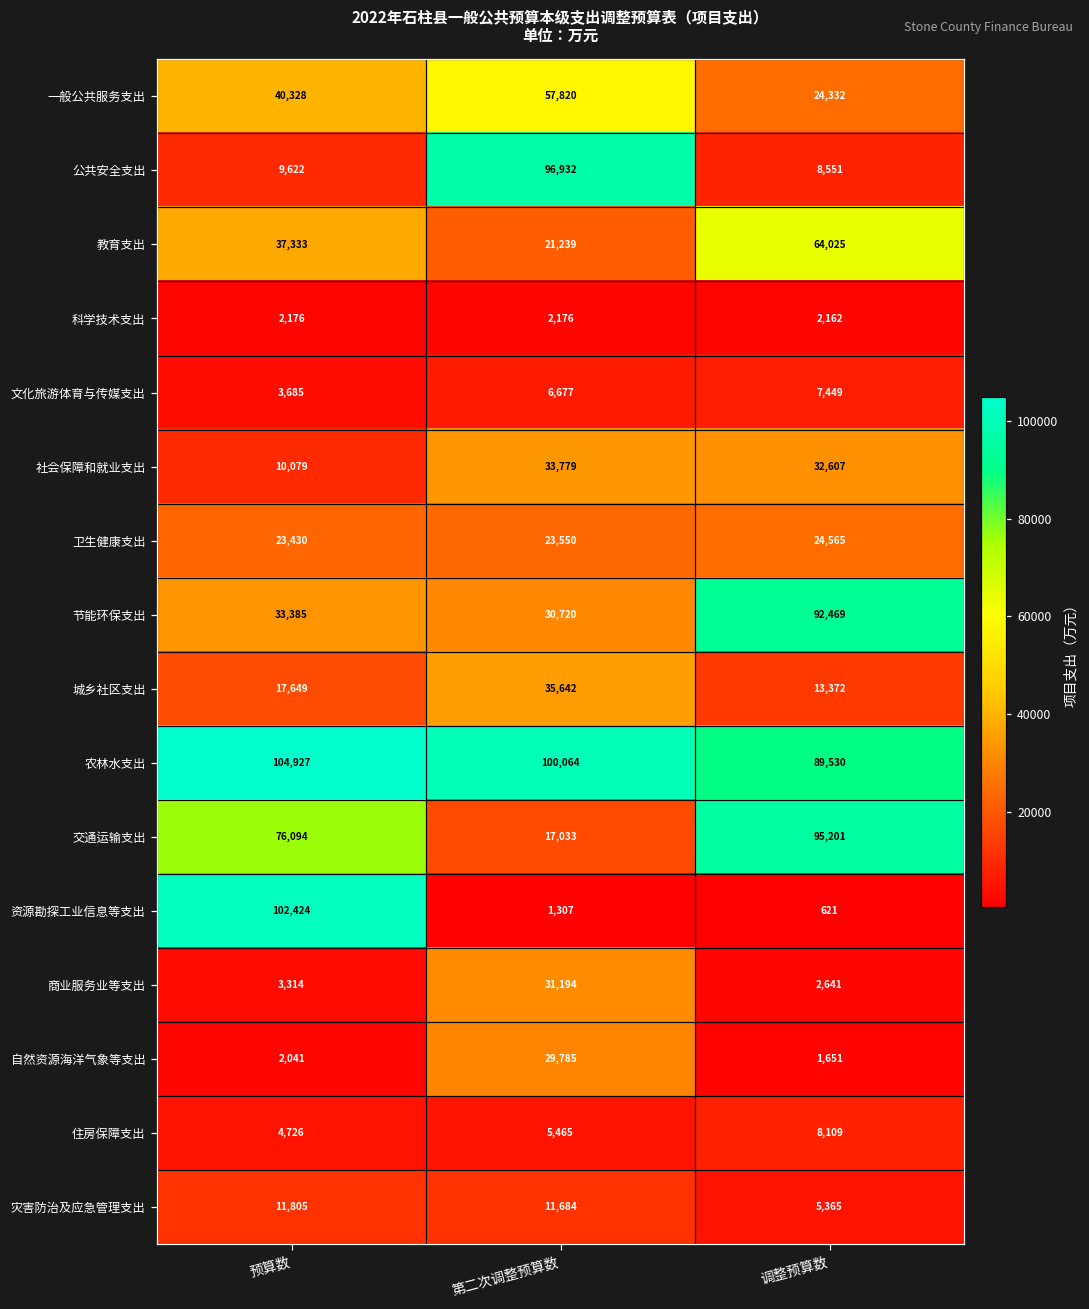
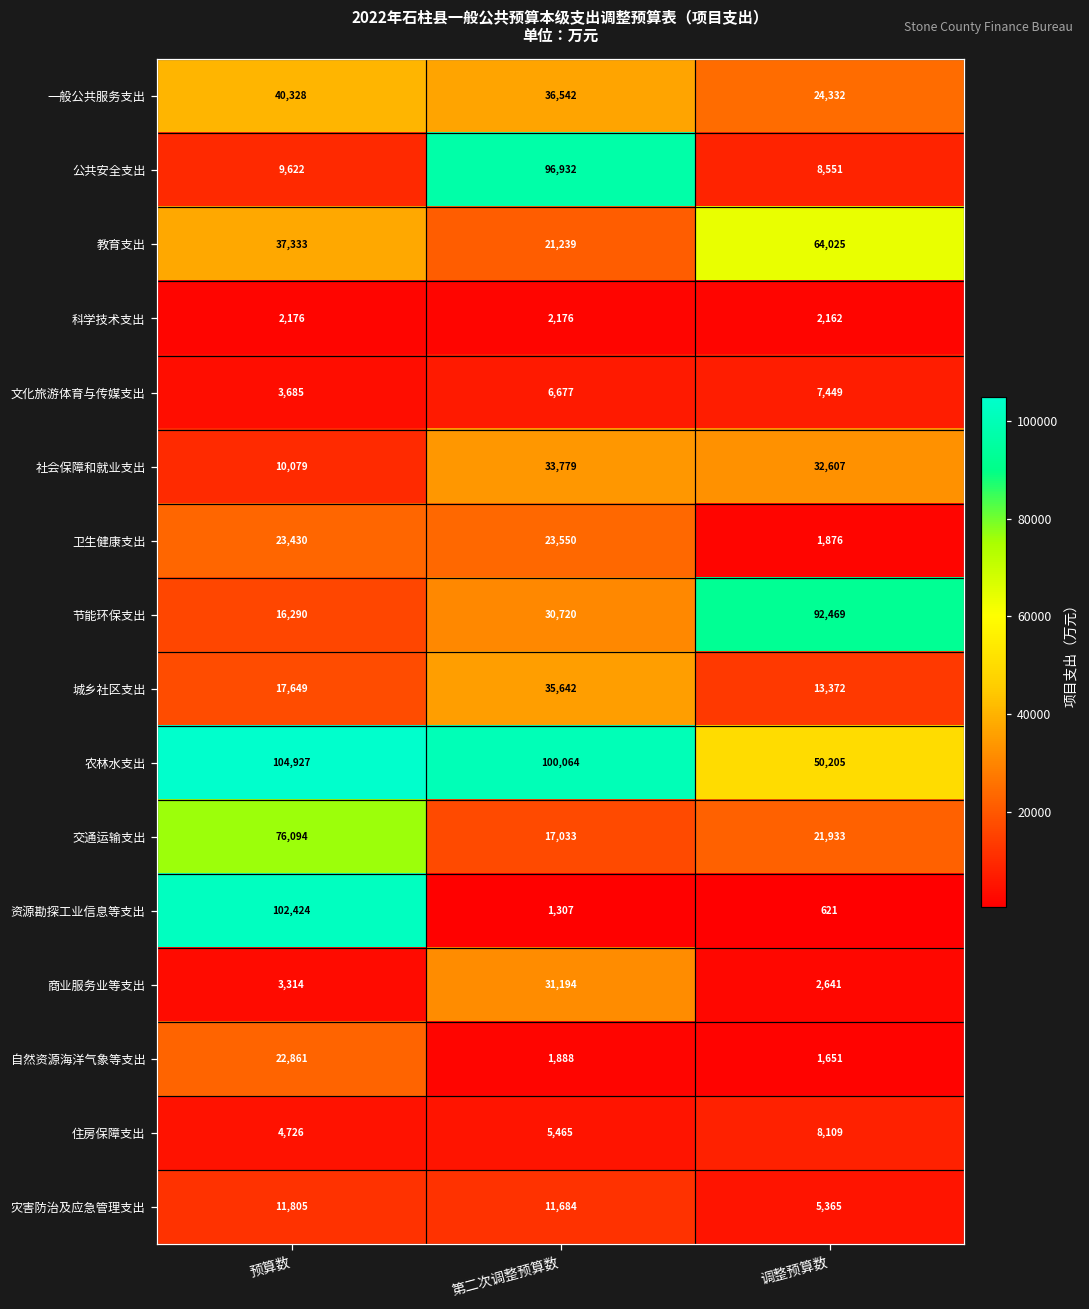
  {
    "一般公共服务支出": {
      "预算数": "40,328",
-     "第二次调整预算数": "57,820",
+     "第二次调整预算数": "36,542",
      "调整预算数": "24,332"
    },
    "公共安全支出": {
      "预算数": "9,622",
      "第二次调整预算数": "96,932",
      "调整预算数": "8,551"
    },
    "教育支出": {
      "预算数": "37,333",
      "第二次调整预算数": "21,239",
      "调整预算数": "64,025"
    },
    "科学技术支出": {
      "预算数": "2,176",
      "第二次调整预算数": "2,176",
      "调整预算数": "2,162"
    },
    "文化旅游体育与传媒支出": {
      "预算数": "3,685",
      "第二次调整预算数": "6,677",
      "调整预算数": "7,449"
    },
    "社会保障和就业支出": {
      "预算数": "10,079",
      "第二次调整预算数": "33,779",
      "调整预算数": "32,607"
    },
    "卫生健康支出": {
      "预算数": "23,430",
      "第二次调整预算数": "23,550",
-     "调整预算数": "24,565"
+     "调整预算数": "1,876"
    },
    "节能环保支出": {
-     "预算数": "33,385",
+     "预算数": "16,290",
      "第二次调整预算数": "30,720",
      "调整预算数": "92,469"
    },
    "城乡社区支出": {
      "预算数": "17,649",
      "第二次调整预算数": "35,642",
      "调整预算数": "13,372"
    },
    "农林水支出": {
      "预算数": "104,927",
      "第二次调整预算数": "100,064",
-     "调整预算数": "89,530"
+     "调整预算数": "50,205"
    },
    "交通运输支出": {
      "预算数": "76,094",
      "第二次调整预算数": "17,033",
-     "调整预算数": "95,201"
+     "调整预算数": "21,933"
    },
    "资源勘探工业信息等支出": {
      "预算数": "102,424",
      "第二次调整预算数": "1,307",
      "调整预算数": "621"
    },
    "商业服务业等支出": {
      "预算数": "3,314",
      "第二次调整预算数": "31,194",
      "调整预算数": "2,641"
    },
    "自然资源海洋气象等支出": {
-     "预算数": "2,041",
-     "第二次调整预算数": "29,785",
+     "预算数": "22,861",
+     "第二次调整预算数": "1,888",
      "调整预算数": "1,651"
    },
    "住房保障支出": {
      "预算数": "4,726",
      "第二次调整预算数": "5,465",
      "调整预算数": "8,109"
    },
    "灾害防治及应急管理支出": {
      "预算数": "11,805",
      "第二次调整预算数": "11,684",
      "调整预算数": "5,365"
    }
  }
